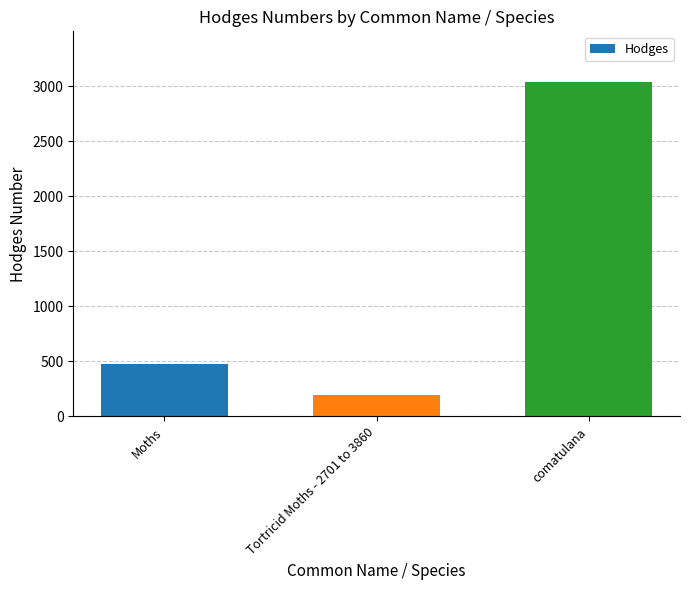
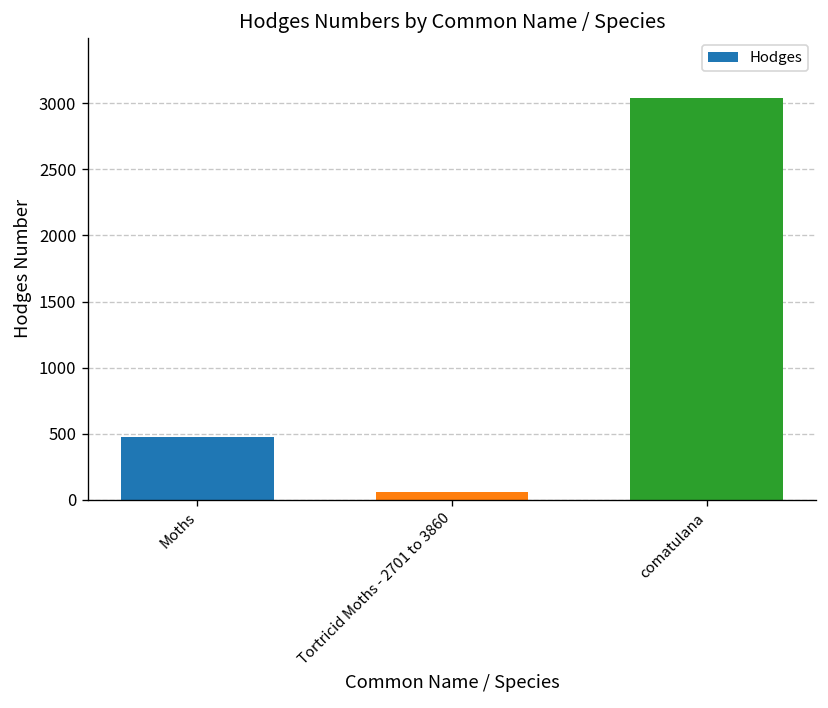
  {
    "Moths": 470,
-   "Tortricid Moths - 2701 to 3860": 190,
+   "Tortricid Moths - 2701 to 3860": 60,
    "comatulana": 3040
  }
